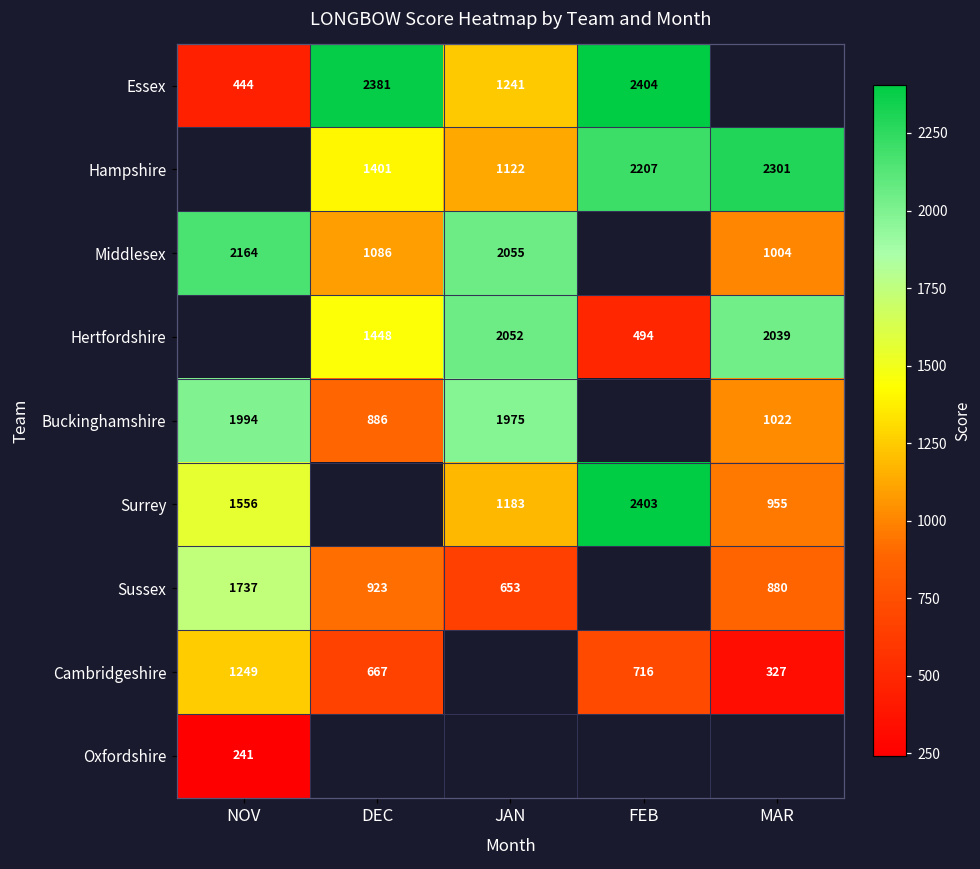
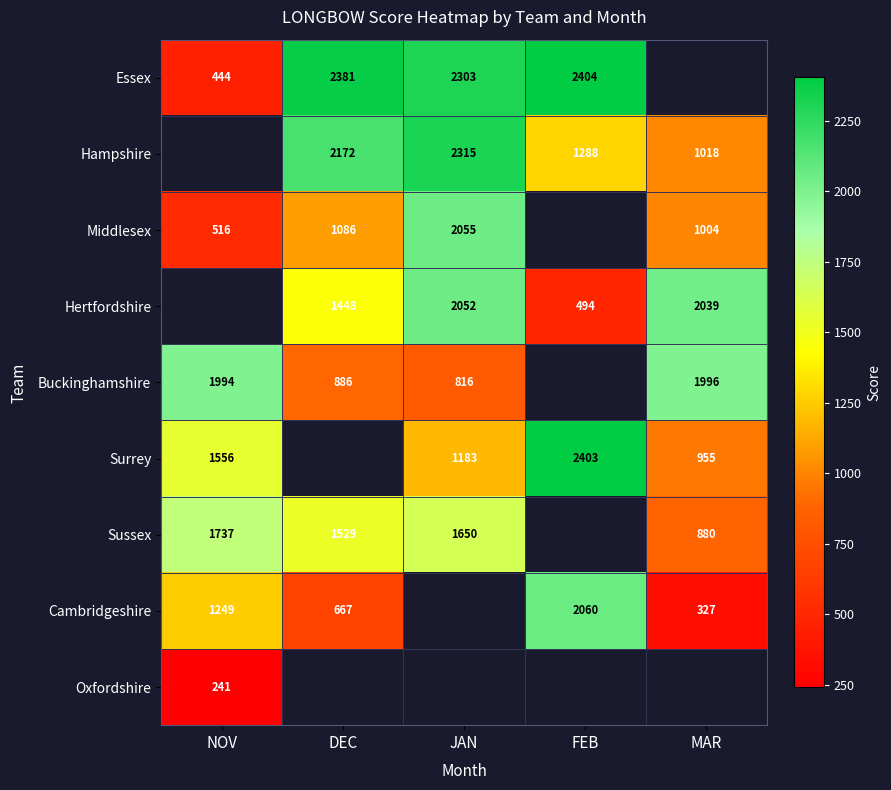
  {
    "Essex": {
      "NOV": 444,
      "DEC": 2381,
-     "JAN": 1241,
+     "JAN": 2303,
      "FEB": 2404
    },
    "Hampshire": {
-     "DEC": 1401,
-     "JAN": 1122,
-     "FEB": 2207,
-     "MAR": 2301
+     "DEC": 2172,
+     "JAN": 2315,
+     "FEB": 1288,
+     "MAR": 1018
    },
    "Middlesex": {
-     "NOV": 2164,
+     "NOV": 516,
      "DEC": 1086,
      "JAN": 2055,
      "MAR": 1004
    },
    "Hertfordshire": {
      "DEC": 1448,
      "JAN": 2052,
      "FEB": 494,
      "MAR": 2039
    },
    "Buckinghamshire": {
      "NOV": 1994,
      "DEC": 886,
-     "JAN": 1975,
-     "MAR": 1022
+     "JAN": 816,
+     "MAR": 1996
    },
    "Surrey": {
      "NOV": 1556,
      "JAN": 1183,
      "FEB": 2403,
      "MAR": 955
    },
    "Sussex": {
      "NOV": 1737,
-     "DEC": 923,
-     "JAN": 653,
+     "DEC": 1529,
+     "JAN": 1650,
      "MAR": 880
    },
    "Cambridgeshire": {
      "NOV": 1249,
      "DEC": 667,
-     "FEB": 716,
+     "FEB": 2060,
      "MAR": 327
    },
    "Oxfordshire": {
      "NOV": 241
    }
  }
